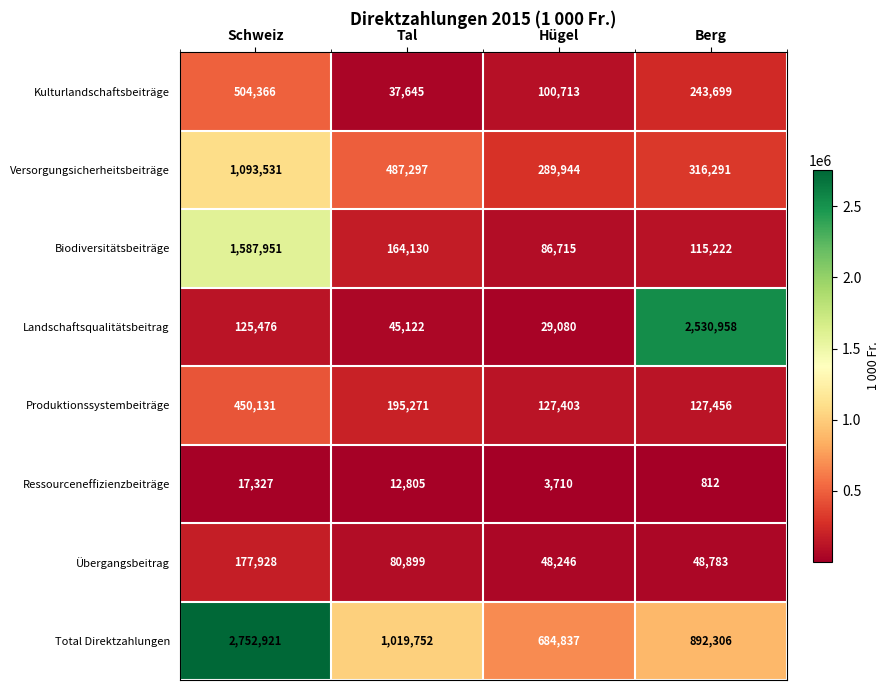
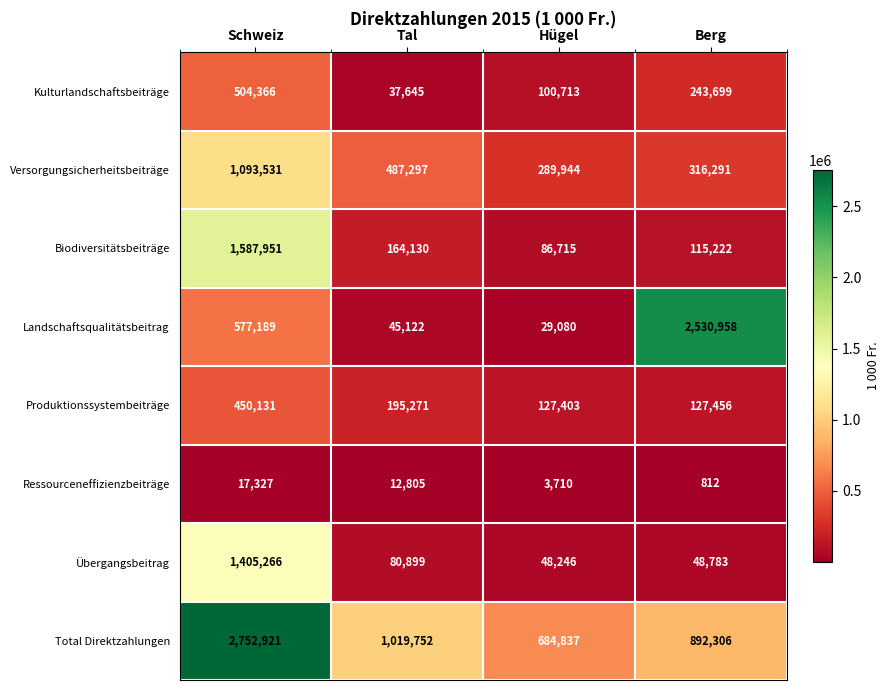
  {
    "Kulturlandschaftsbeiträge": {
      "Schweiz": "504,366",
      "Tal": "37,645",
      "Hügel": "100,713",
      "Berg": "243,699"
    },
    "Versorgungsicherheitsbeiträge": {
      "Schweiz": "1,093,531",
      "Tal": "487,297",
      "Hügel": "289,944",
      "Berg": "316,291"
    },
    "Biodiversitätsbeiträge": {
      "Schweiz": "1,587,951",
      "Tal": "164,130",
      "Hügel": "86,715",
      "Berg": "115,222"
    },
    "Landschaftsqualitätsbeitrag": {
-     "Schweiz": "125,476",
+     "Schweiz": "577,189",
      "Tal": "45,122",
      "Hügel": "29,080",
      "Berg": "2,530,958"
    },
    "Produktionssystembeiträge": {
      "Schweiz": "450,131",
      "Tal": "195,271",
      "Hügel": "127,403",
      "Berg": "127,456"
    },
    "Ressourceneffizienzbeiträge": {
      "Schweiz": "17,327",
      "Tal": "12,805",
      "Hügel": "3,710",
      "Berg": "812"
    },
    "Übergangsbeitrag": {
-     "Schweiz": "177,928",
+     "Schweiz": "1,405,266",
      "Tal": "80,899",
      "Hügel": "48,246",
      "Berg": "48,783"
    },
    "Total Direktzahlungen": {
      "Schweiz": "2,752,921",
      "Tal": "1,019,752",
      "Hügel": "684,837",
      "Berg": "892,306"
    }
  }
